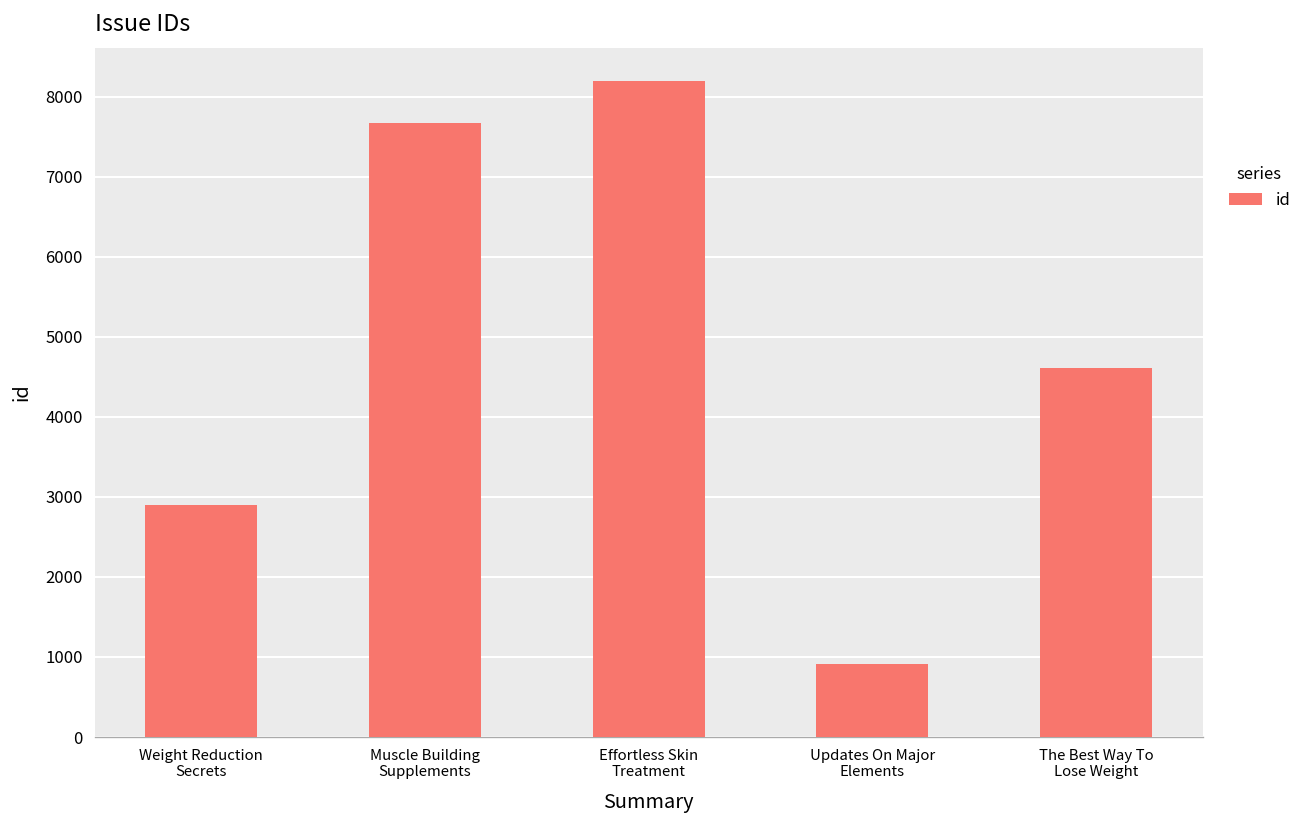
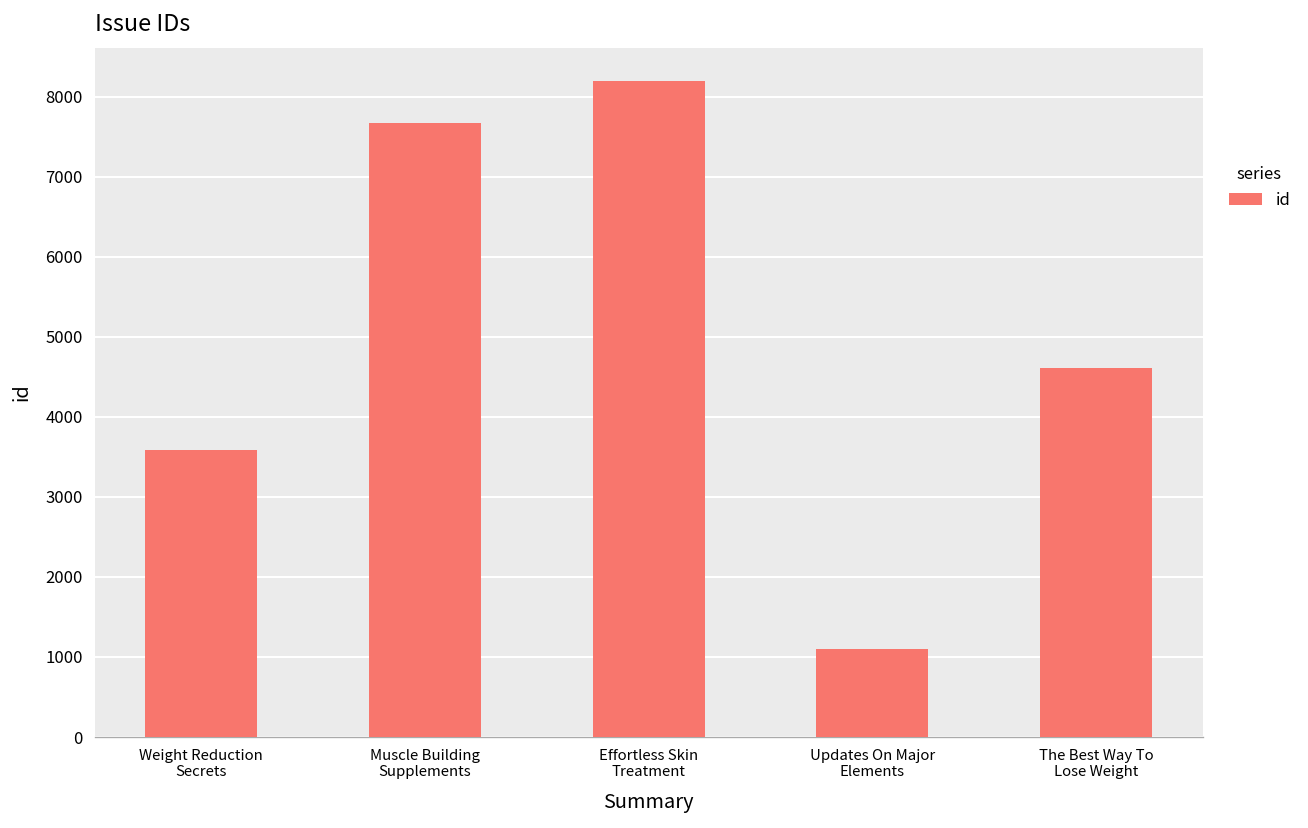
  {
-   "Weight Reduction Secrets": 2900,
+   "Weight Reduction Secrets": 3600,
    "Muscle Building Supplements": 7700,
    "Effortless Skin Treatment": 8200,
-   "Updates On Major Elements": 900,
+   "Updates On Major Elements": 1100,
    "The Best Way To Lose Weight": 4600
  }
